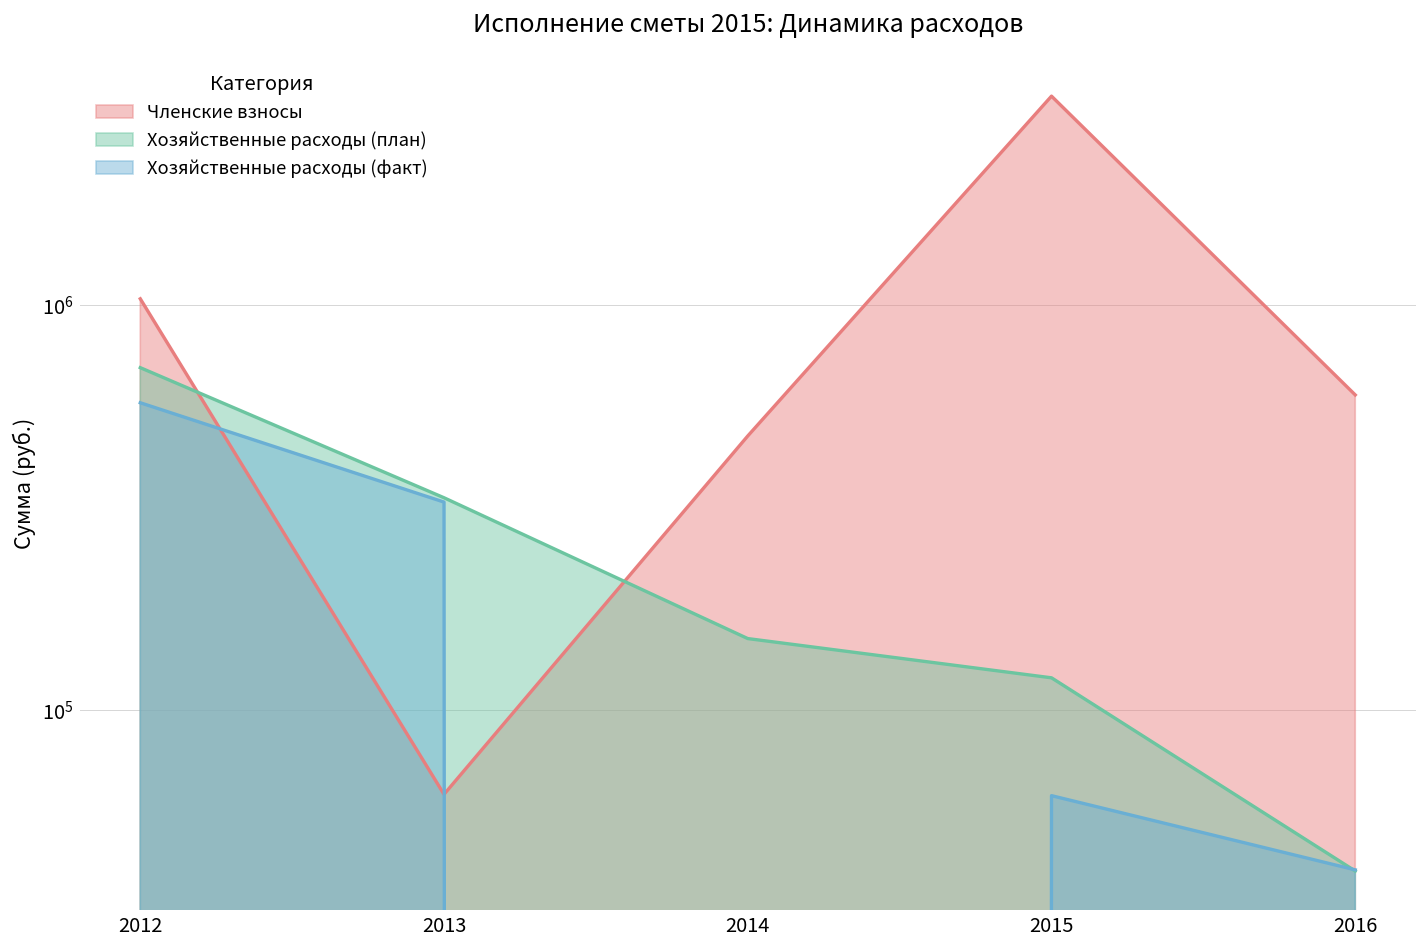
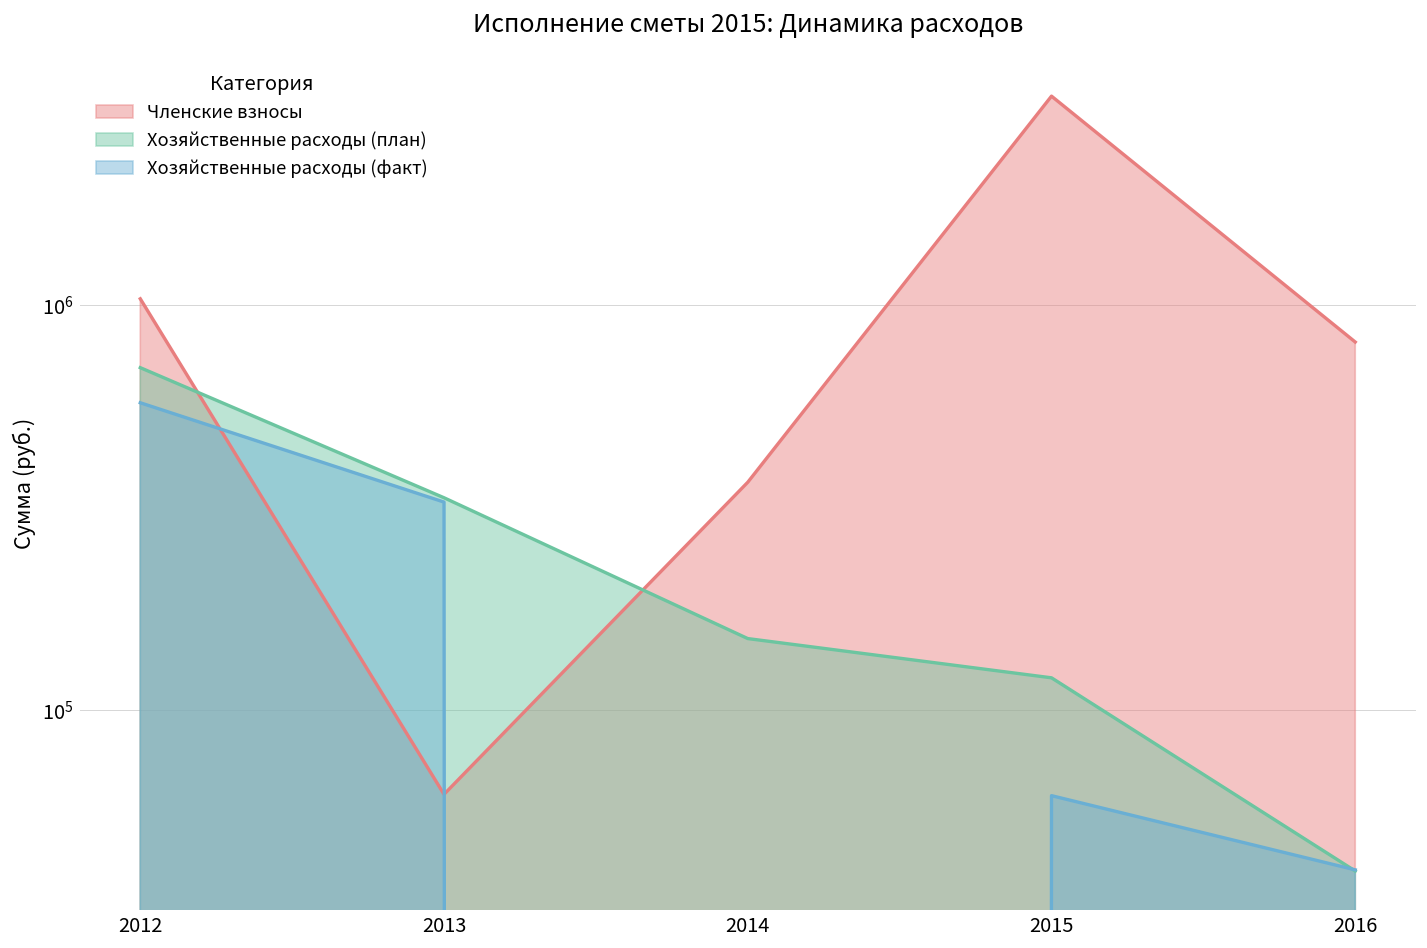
  {
    "Членские взносы": {
      "2012": 1040000,
      "2013": 62000,
-     "2014": 470000,
+     "2014": 360000,
      "2015": 3300000,
-     "2016": 600000
+     "2016": 810000
    }
  }
